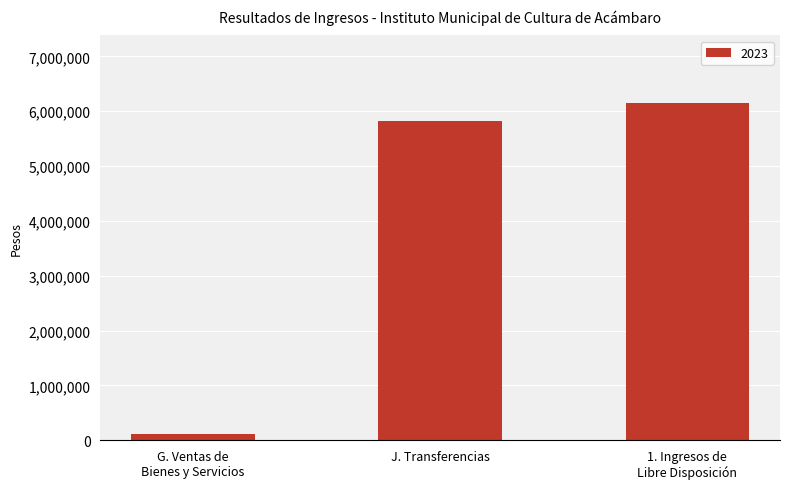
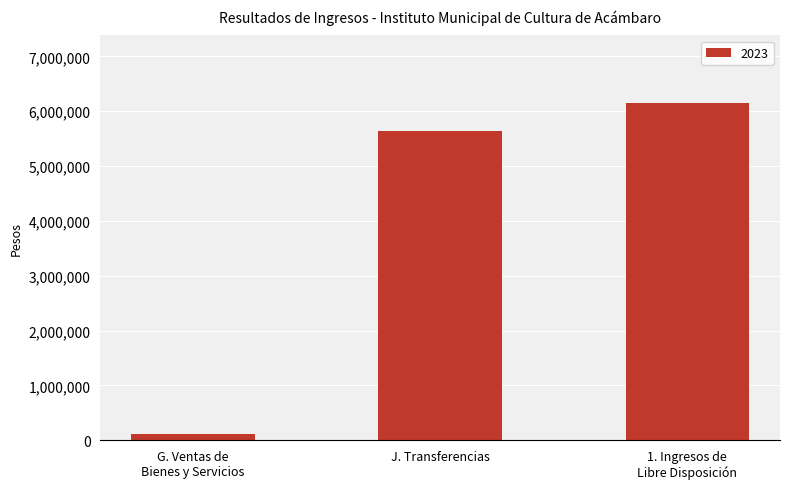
  {
    "G. Ventas de Bienes y Servicios": "100,000",
-   "J. Transferencias": "5,800,000",
+   "J. Transferencias": "5,600,000",
    "1. Ingresos de Libre Disposición": "6,200,000"
  }
